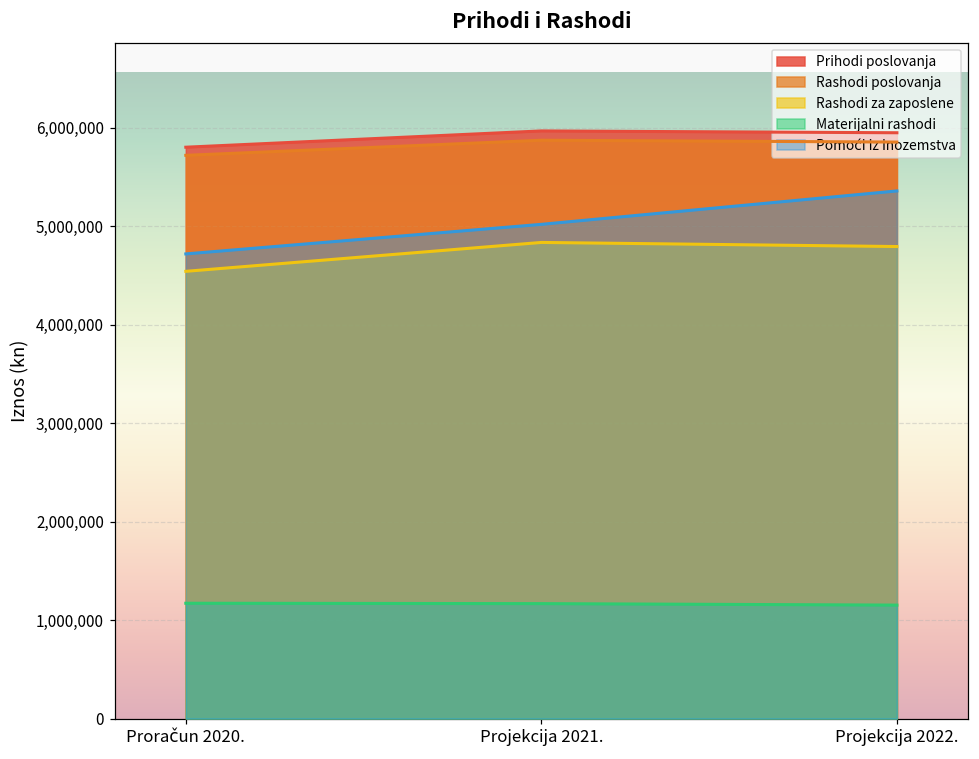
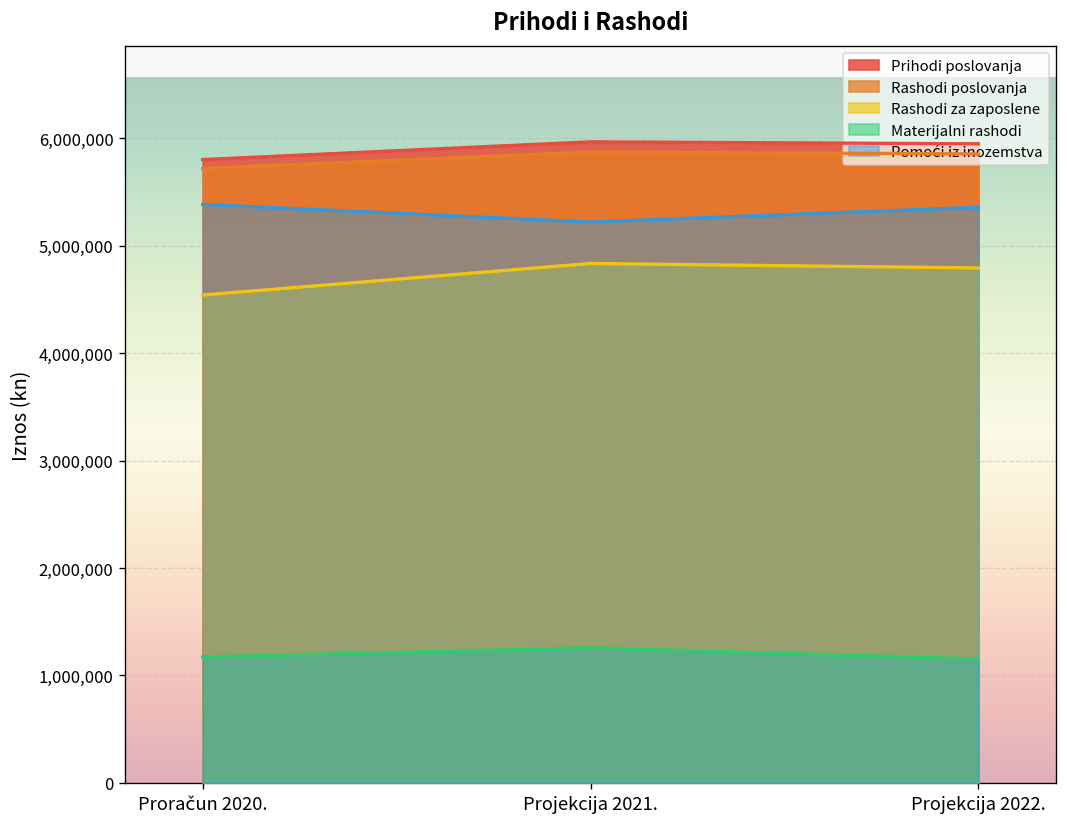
  {
    "Rashodi za zaposlene": {
      "Proračun 2020.": "4,500,000",
      "Projekcija 2021.": "4,800,000",
      "Projekcija 2022.": "4,800,000"
    },
    "Materijalni rashodi": {
      "Proračun 2020.": "1,200,000",
-     "Projekcija 2021.": "1,200,000",
+     "Projekcija 2021.": "1,300,000",
      "Projekcija 2022.": "1,200,000"
    },
    "Pomoći iz inozemstva": {
-     "Proračun 2020.": "4,700,000",
-     "Projekcija 2021.": "5,000,000",
+     "Proračun 2020.": "5,400,000",
+     "Projekcija 2021.": "5,200,000",
      "Projekcija 2022.": "5,400,000"
    }
  }
